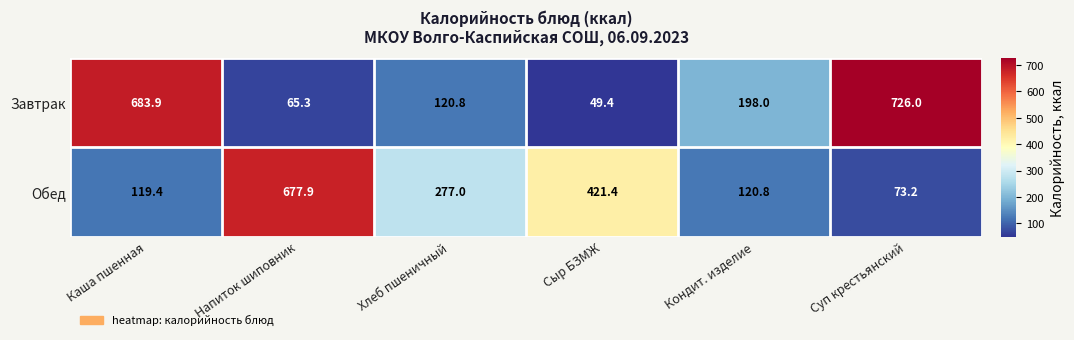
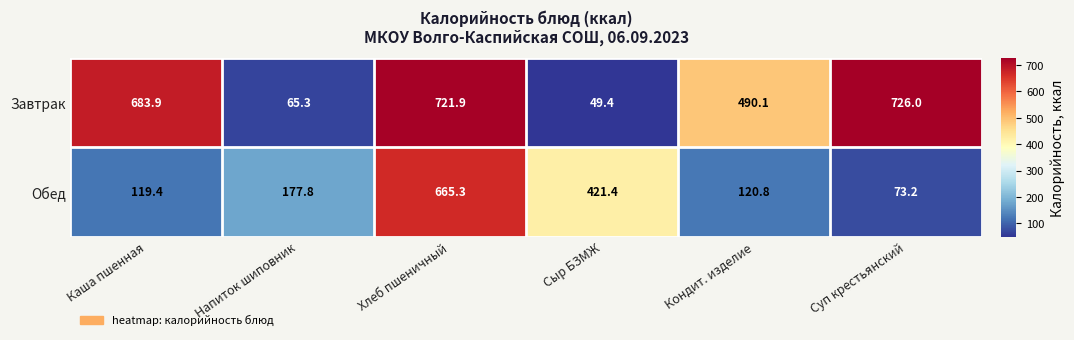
  {
    "Завтрак": {
      "Каша пшенная": 683.9,
      "Напиток шиповник": 65.3,
-     "Хлеб пшеничный": 120.8,
+     "Хлеб пшеничный": 721.9,
      "Сыр БЗМЖ": 49.4,
-     "Кондит. изделие": 198.0,
+     "Кондит. изделие": 490.1,
      "Суп крестьянский": 726.0
    },
    "Обед": {
      "Каша пшенная": 119.4,
-     "Напиток шиповник": 677.9,
-     "Хлеб пшеничный": 277.0,
+     "Напиток шиповник": 177.8,
+     "Хлеб пшеничный": 665.3,
      "Сыр БЗМЖ": 421.4,
      "Кондит. изделие": 120.8,
      "Суп крестьянский": 73.2
    }
  }
